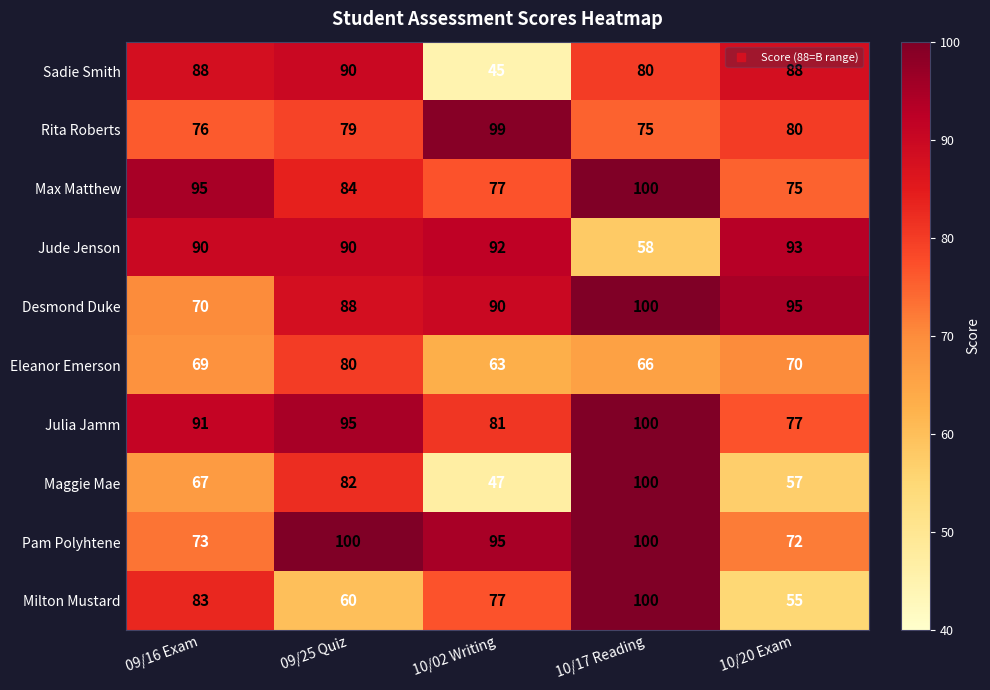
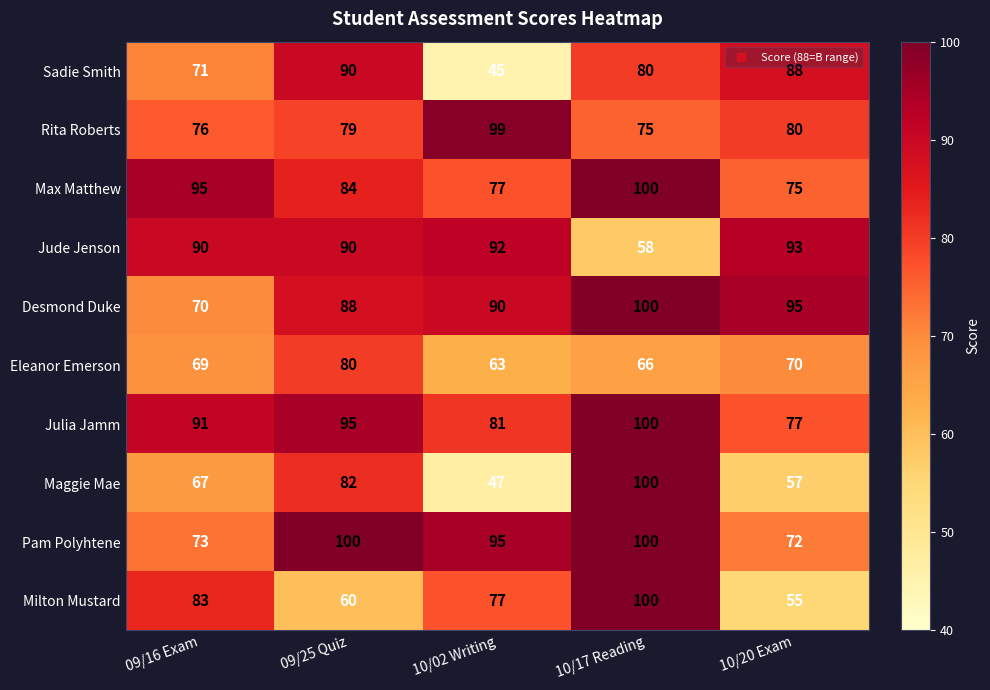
  {
    "Sadie Smith": {
-     "09/16 Exam": 88,
+     "09/16 Exam": 71,
      "09/25 Quiz": 90,
      "10/02 Writing": 45,
      "10/17 Reading": 80
    },
    "Rita Roberts": {
      "09/16 Exam": 76,
      "09/25 Quiz": 79,
      "10/02 Writing": 99,
      "10/17 Reading": 75,
      "10/20 Exam": 80
    },
    "Max Matthew": {
      "09/16 Exam": 95,
      "09/25 Quiz": 84,
      "10/02 Writing": 77,
      "10/17 Reading": 100,
      "10/20 Exam": 75
    },
    "Jude Jenson": {
      "09/16 Exam": 90,
      "09/25 Quiz": 90,
      "10/02 Writing": 92,
      "10/17 Reading": 58,
      "10/20 Exam": 93
    },
    "Desmond Duke": {
      "09/16 Exam": 70,
      "09/25 Quiz": 88,
      "10/02 Writing": 90,
      "10/17 Reading": 100,
      "10/20 Exam": 95
    },
    "Eleanor Emerson": {
      "09/16 Exam": 69,
      "09/25 Quiz": 80,
      "10/02 Writing": 63,
      "10/17 Reading": 66,
      "10/20 Exam": 70
    },
    "Julia Jamm": {
      "09/16 Exam": 91,
      "09/25 Quiz": 95,
      "10/02 Writing": 81,
      "10/17 Reading": 100,
      "10/20 Exam": 77
    },
    "Maggie Mae": {
      "09/16 Exam": 67,
      "09/25 Quiz": 82,
      "10/02 Writing": 47,
      "10/17 Reading": 100,
      "10/20 Exam": 57
    },
    "Pam Polyhtene": {
      "09/16 Exam": 73,
      "09/25 Quiz": 100,
      "10/02 Writing": 95,
      "10/17 Reading": 100,
      "10/20 Exam": 72
    },
    "Milton Mustard": {
      "09/16 Exam": 83,
      "09/25 Quiz": 60,
      "10/02 Writing": 77,
      "10/17 Reading": 100,
      "10/20 Exam": 55
    }
  }
